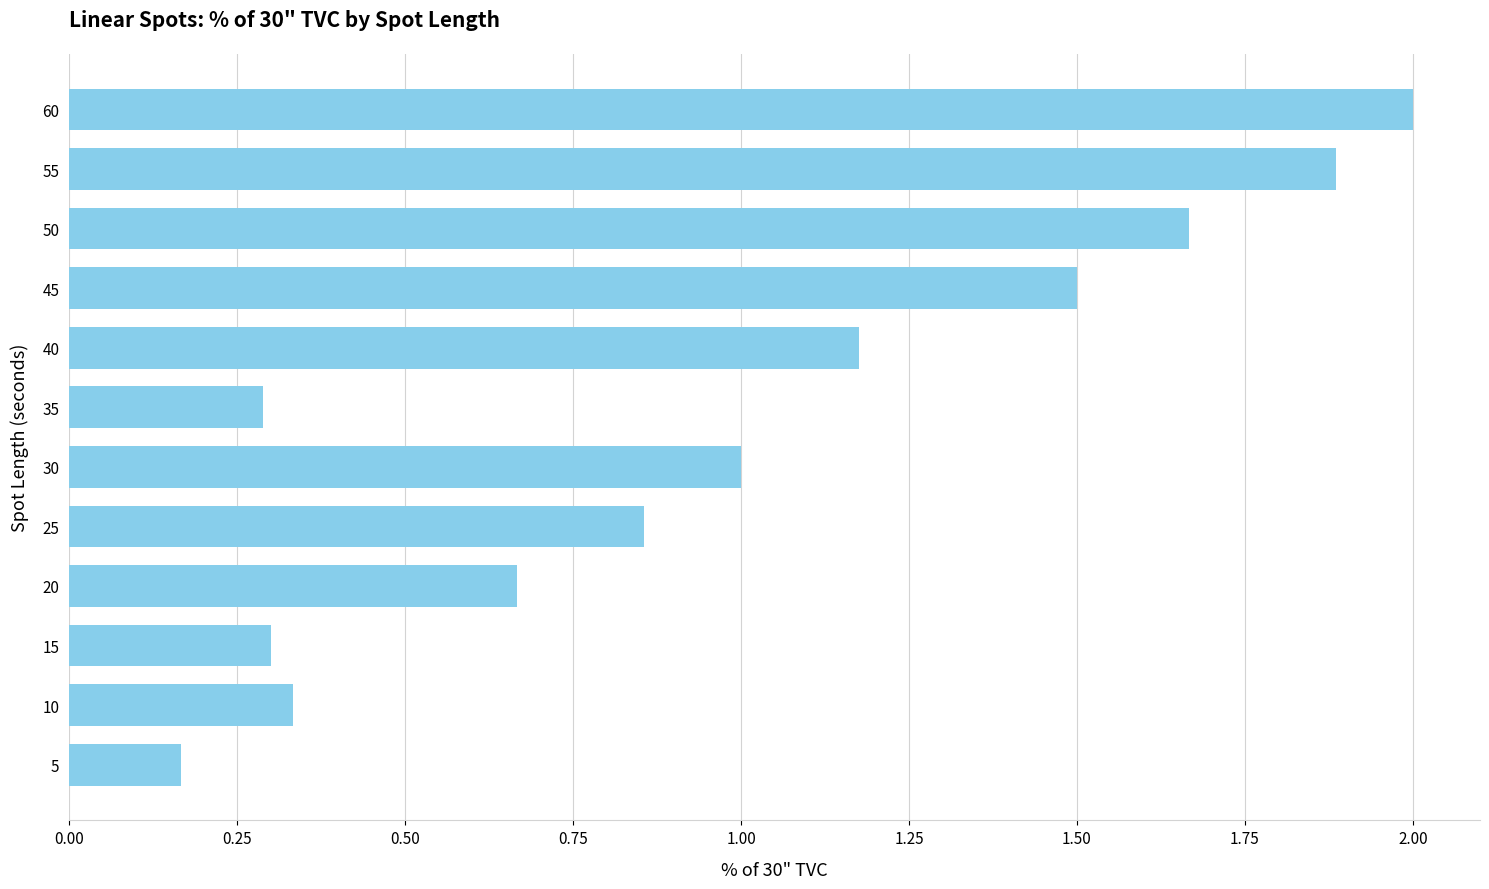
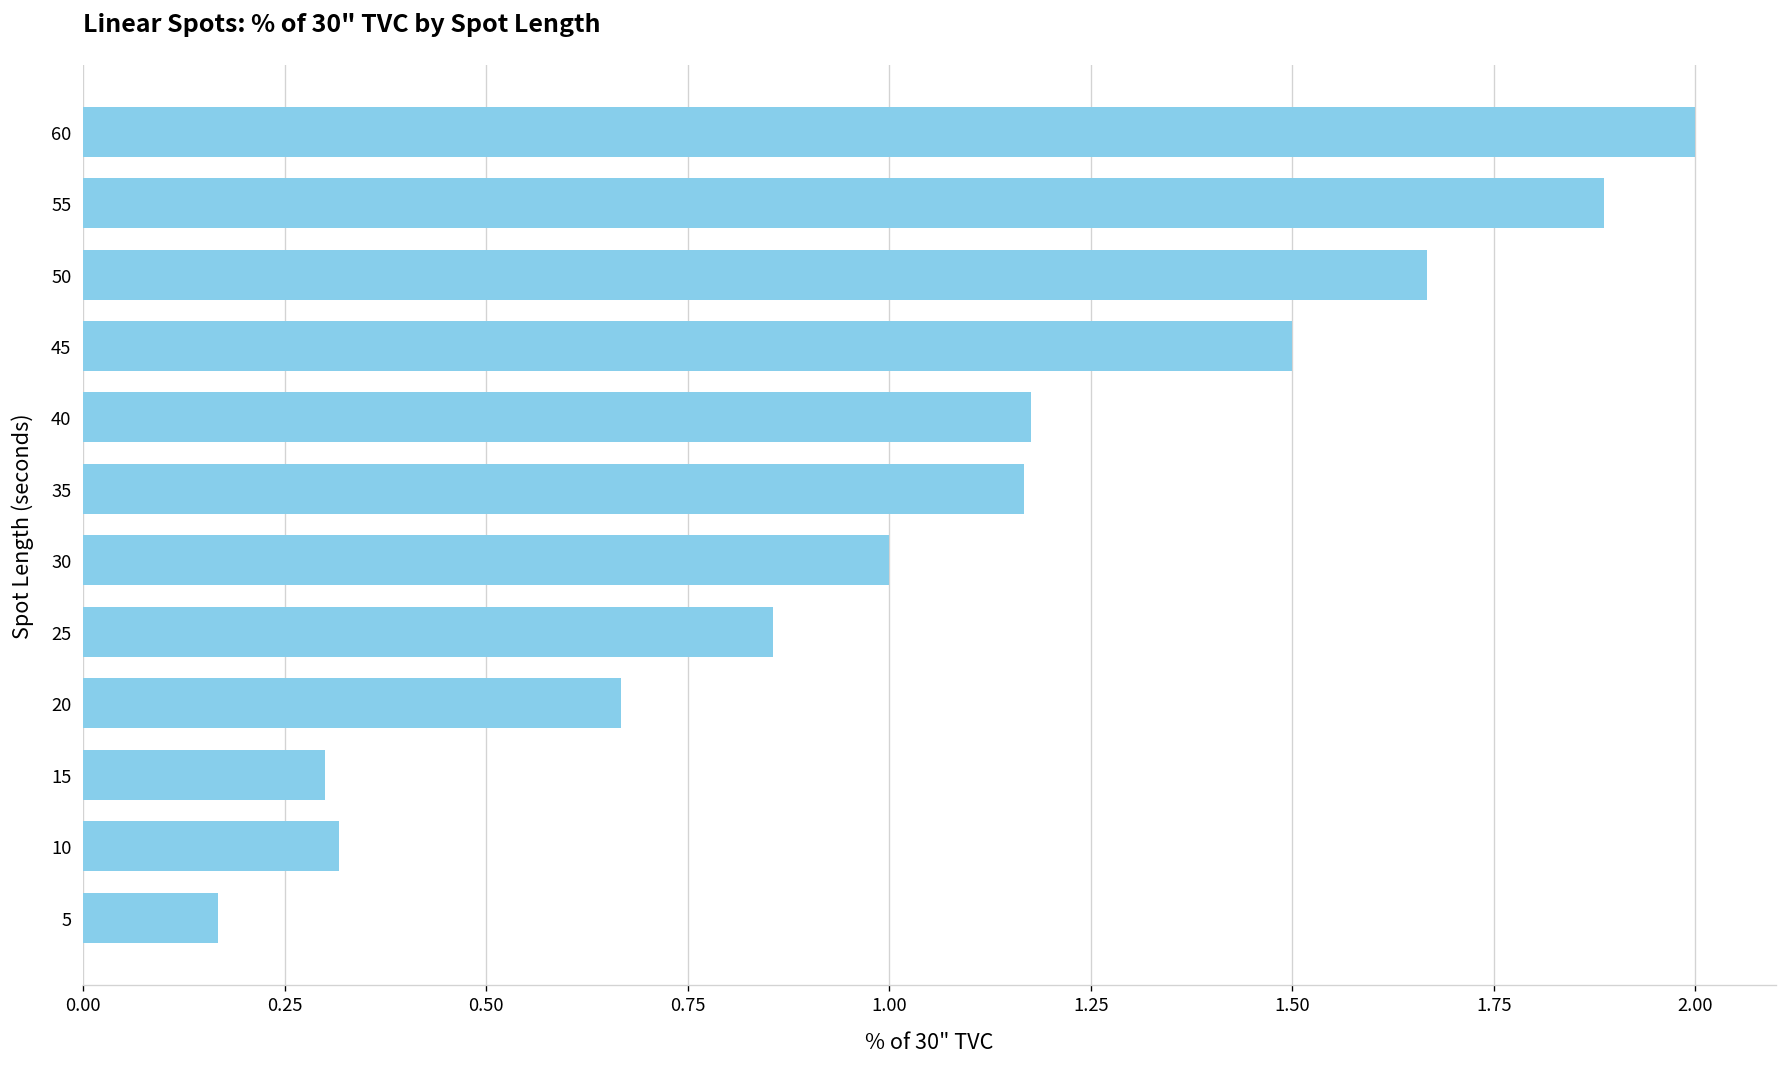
  {
    "60": 2.00,
    "55": 1.89,
    "50": 1.67,
    "45": 1.50,
    "40": 1.18,
-   "35": 0.29,
+   "35": 1.17,
    "30": 1.00,
    "25": 0.86,
    "20": 0.67,
    "15": 0.30,
-   "10": 0.33,
+   "10": 0.32,
    "5": 0.17
  }
